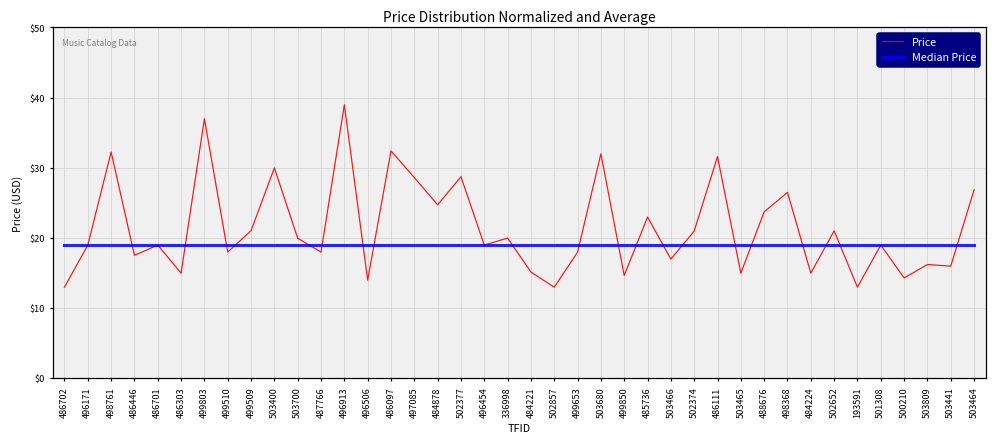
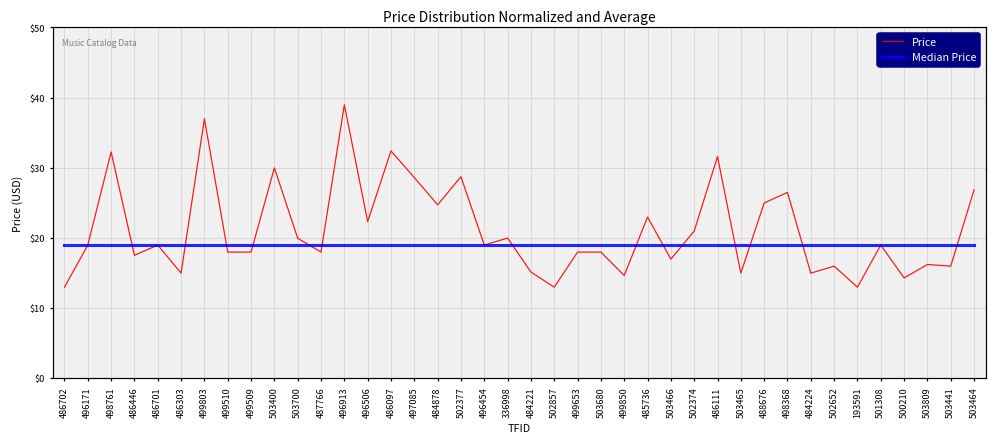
  {
    "Price": {
      "486702": "$13",
      "498761": "$32",
      "486446": "$18",
      "486303": "$15",
      "499803": "$37",
      "499510": "$18",
-     "499509": "$21",
+     "499509": "$18",
      "503400": "$30",
      "503700": "$20",
      "487766": "$18",
      "496913": "$39",
-     "496506": "$14",
+     "496506": "$22",
      "486097": "$32",
      "497085": "$29",
      "484878": "$25",
      "502377": "$29",
      "336998": "$20",
      "484221": "$15",
      "502857": "$13",
      "499653": "$18",
-     "503680": "$32",
+     "503680": "$18",
      "499850": "$15",
      "485736": "$23",
      "503466": "$17",
      "502374": "$21",
      "486111": "$32",
      "503465": "$15",
-     "488676": "$24",
+     "488676": "$25",
      "498368": "$26",
      "484224": "$15",
-     "502652": "$21",
+     "502652": "$16",
      "193591": "$13",
      "500210": "$14",
      "503809": "$16",
      "503441": "$16",
      "503464": "$27"
    },
    "Median Price": {
      "486702": "$19",
      "498761": "$19",
      "486446": "$19",
      "486303": "$19",
      "499803": "$19",
      "499510": "$19",
      "499509": "$19",
      "503400": "$19",
      "503700": "$19",
      "487766": "$19",
      "496913": "$19",
      "496506": "$19",
      "486097": "$19",
      "497085": "$19",
      "484878": "$19",
      "502377": "$19",
      "336998": "$19",
      "484221": "$19",
      "502857": "$19",
      "499653": "$19",
      "503680": "$19",
      "499850": "$19",
      "485736": "$19",
      "503466": "$19",
      "502374": "$19",
      "486111": "$19",
      "503465": "$19",
      "488676": "$19",
      "498368": "$19",
      "484224": "$19",
      "502652": "$19",
      "193591": "$19",
      "500210": "$19",
      "503809": "$19",
      "503441": "$19",
      "503464": "$19"
    }
  }
